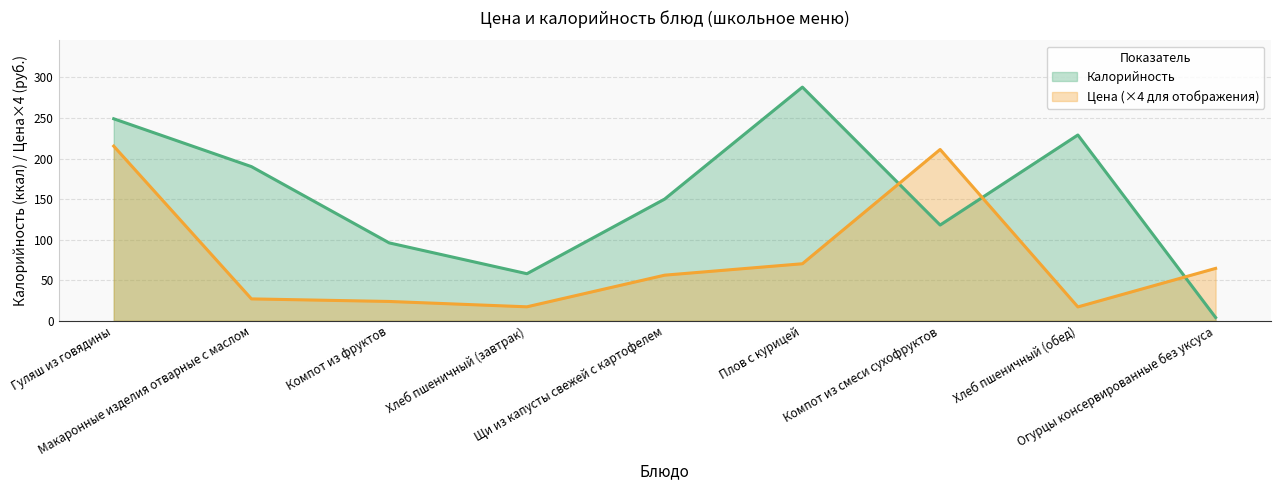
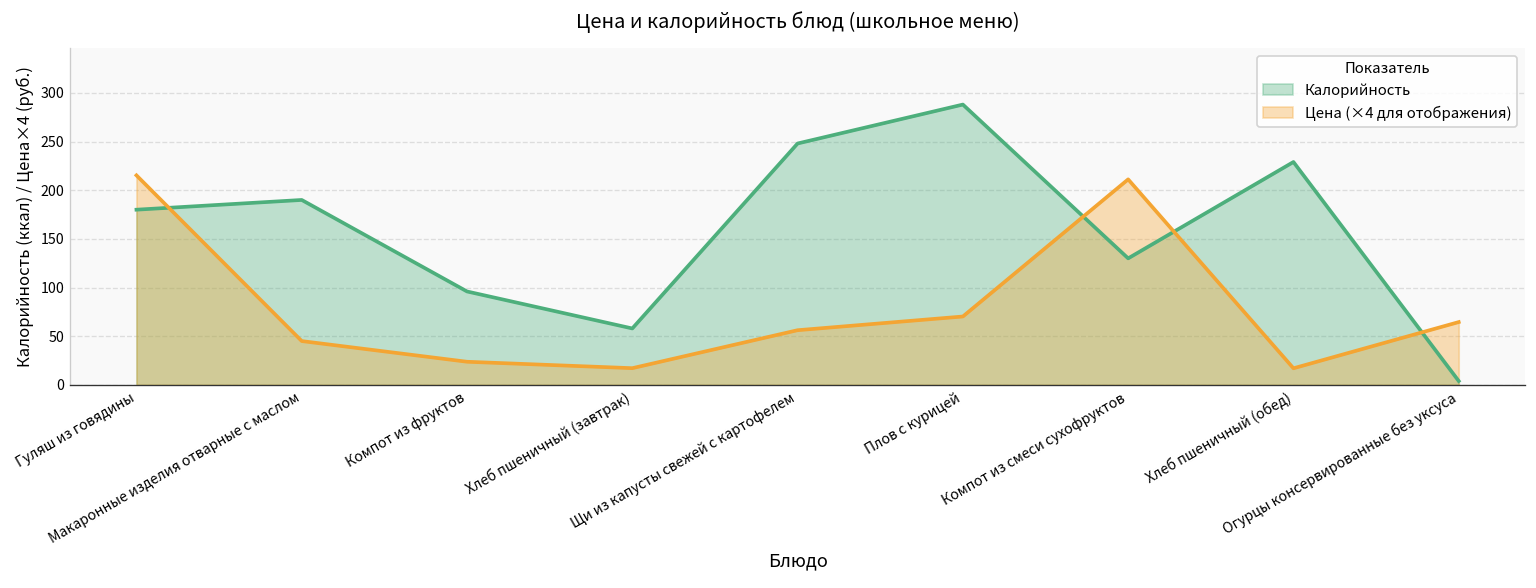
  {
    "Калорийность": {
-     "Гуляш из говядины": 250,
+     "Гуляш из говядины": 180,
      "Макаронные изделия отварные с маслом": 190,
      "Компот из фруктов": 100,
      "Хлеб пшеничный (завтрак)": 60,
-     "Щи из капусты свежей с картофелем": 150,
+     "Щи из капусты свежей с картофелем": 250,
      "Плов с курицей": 290,
-     "Компот из смеси сухофруктов": 120,
+     "Компот из смеси сухофруктов": 130,
      "Хлеб пшеничный (обед)": 230,
      "Огурцы консервированные без уксуса": 0
    },
    "Цена (×4 для отображения)": {
      "Гуляш из говядины": 220,
-     "Макаронные изделия отварные с маслом": 30,
+     "Макаронные изделия отварные с маслом": 50,
      "Компот из фруктов": 20,
      "Хлеб пшеничный (завтрак)": 20,
      "Щи из капусты свежей с картофелем": 60,
      "Плов с курицей": 70,
      "Компот из смеси сухофруктов": 210,
      "Хлеб пшеничный (обед)": 20,
      "Огурцы консервированные без уксуса": 60
    }
  }
